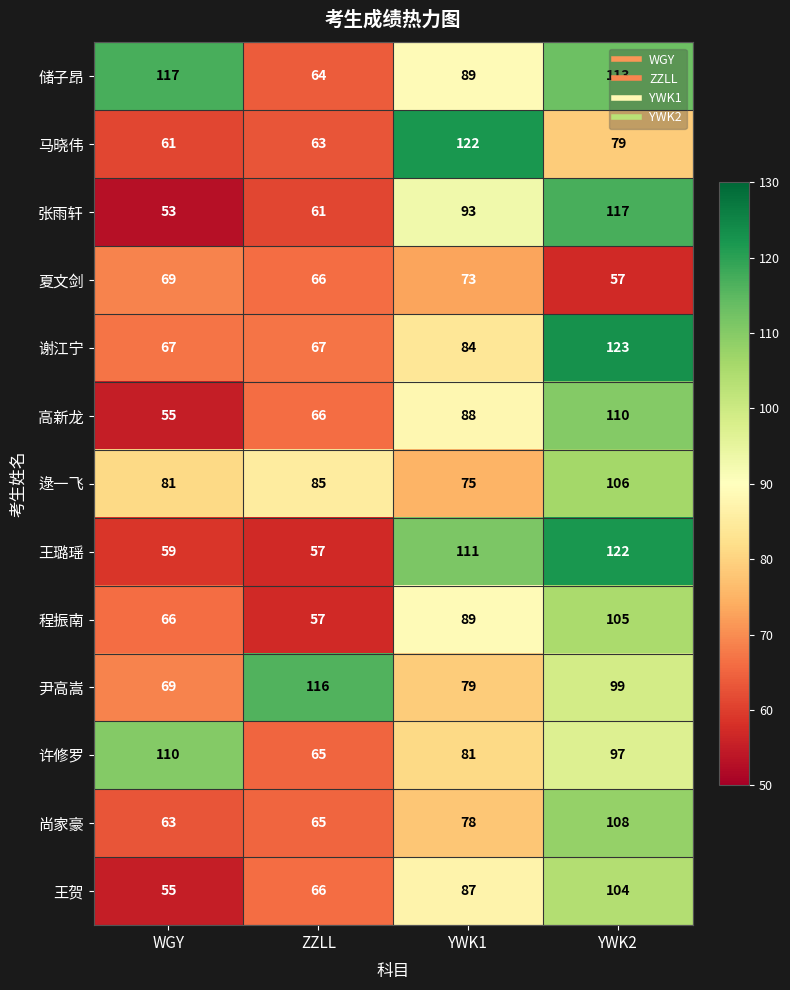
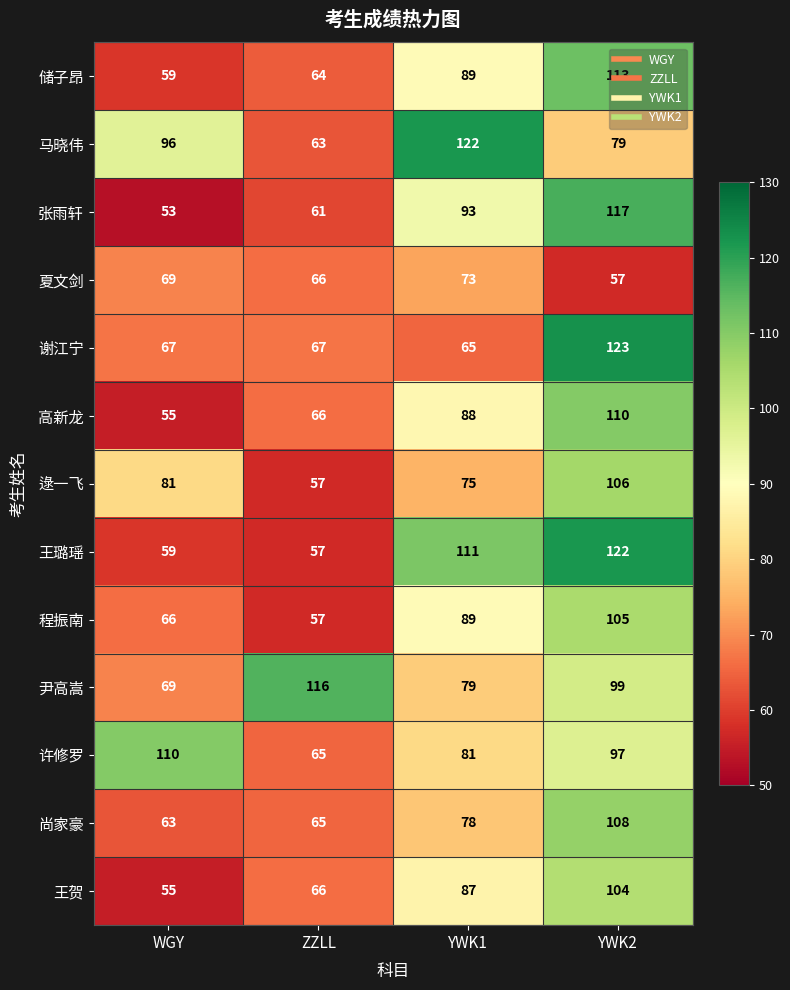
  {
    "储子昂": {
-     "WGY": 117,
+     "WGY": 59,
      "ZZLL": 64,
      "YWK1": 89
    },
    "马晓伟": {
-     "WGY": 61,
+     "WGY": 96,
      "ZZLL": 63,
      "YWK1": 122,
      "YWK2": 79
    },
    "张雨轩": {
      "WGY": 53,
      "ZZLL": 61,
      "YWK1": 93,
      "YWK2": 117
    },
    "夏文剑": {
      "WGY": 69,
      "ZZLL": 66,
      "YWK1": 73,
      "YWK2": 57
    },
    "谢江宁": {
      "WGY": 67,
      "ZZLL": 67,
-     "YWK1": 84,
+     "YWK1": 65,
      "YWK2": 123
    },
    "高新龙": {
      "WGY": 55,
      "ZZLL": 66,
      "YWK1": 88,
      "YWK2": 110
    },
    "逯一飞": {
      "WGY": 81,
-     "ZZLL": 85,
+     "ZZLL": 57,
      "YWK1": 75,
      "YWK2": 106
    },
    "王璐瑶": {
      "WGY": 59,
      "ZZLL": 57,
      "YWK1": 111,
      "YWK2": 122
    },
    "程振南": {
      "WGY": 66,
      "ZZLL": 57,
      "YWK1": 89,
      "YWK2": 105
    },
    "尹高嵩": {
      "WGY": 69,
      "ZZLL": 116,
      "YWK1": 79,
      "YWK2": 99
    },
    "许修罗": {
      "WGY": 110,
      "ZZLL": 65,
      "YWK1": 81,
      "YWK2": 97
    },
    "尚家豪": {
      "WGY": 63,
      "ZZLL": 65,
      "YWK1": 78,
      "YWK2": 108
    },
    "王贺": {
      "WGY": 55,
      "ZZLL": 66,
      "YWK1": 87,
      "YWK2": 104
    }
  }
